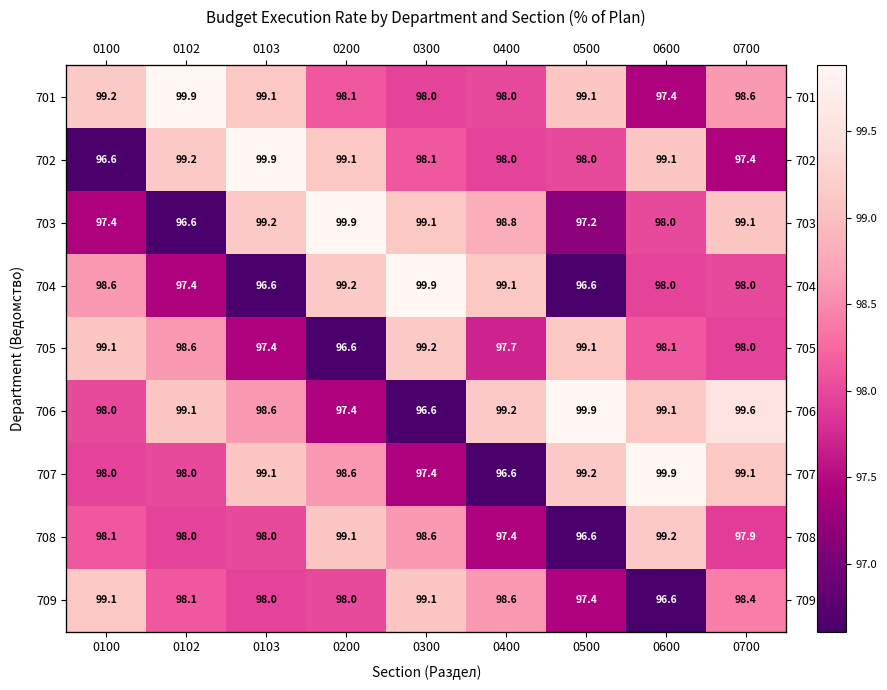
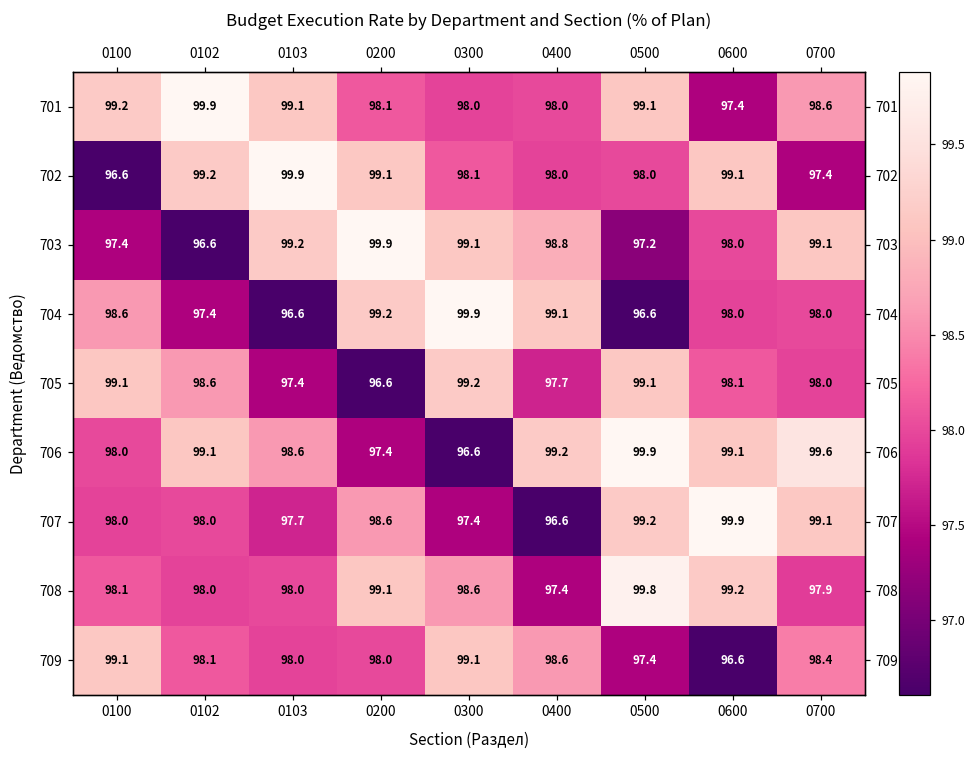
  {
    "701": {
      "0100": 99.2,
      "0102": 99.9,
      "0103": 99.1,
      "0200": 98.1,
      "0300": 98.0,
      "0400": 98.0,
      "0500": 99.1,
      "0600": 97.4,
      "0700": 98.6
    },
    "702": {
      "0100": 96.6,
      "0102": 99.2,
      "0103": 99.9,
      "0200": 99.1,
      "0300": 98.1,
      "0400": 98.0,
      "0500": 98.0,
      "0600": 99.1,
      "0700": 97.4
    },
    "703": {
      "0100": 97.4,
      "0102": 96.6,
      "0103": 99.2,
      "0200": 99.9,
      "0300": 99.1,
      "0400": 98.8,
      "0500": 97.2,
      "0600": 98.0,
      "0700": 99.1
    },
    "704": {
      "0100": 98.6,
      "0102": 97.4,
      "0103": 96.6,
      "0200": 99.2,
      "0300": 99.9,
      "0400": 99.1,
      "0500": 96.6,
      "0600": 98.0,
      "0700": 98.0
    },
    "705": {
      "0100": 99.1,
      "0102": 98.6,
      "0103": 97.4,
      "0200": 96.6,
      "0300": 99.2,
      "0400": 97.7,
      "0500": 99.1,
      "0600": 98.1,
      "0700": 98.0
    },
    "706": {
      "0100": 98.0,
      "0102": 99.1,
      "0103": 98.6,
      "0200": 97.4,
      "0300": 96.6,
      "0400": 99.2,
      "0500": 99.9,
      "0600": 99.1,
      "0700": 99.6
    },
    "707": {
      "0100": 98.0,
      "0102": 98.0,
-     "0103": 99.1,
+     "0103": 97.7,
      "0200": 98.6,
      "0300": 97.4,
      "0400": 96.6,
      "0500": 99.2,
      "0600": 99.9,
      "0700": 99.1
    },
    "708": {
      "0100": 98.1,
      "0102": 98.0,
      "0103": 98.0,
      "0200": 99.1,
      "0300": 98.6,
      "0400": 97.4,
-     "0500": 96.6,
+     "0500": 99.8,
      "0600": 99.2,
      "0700": 97.9
    },
    "709": {
      "0100": 99.1,
      "0102": 98.1,
      "0103": 98.0,
      "0200": 98.0,
      "0300": 99.1,
      "0400": 98.6,
      "0500": 97.4,
      "0600": 96.6,
      "0700": 98.4
    }
  }
